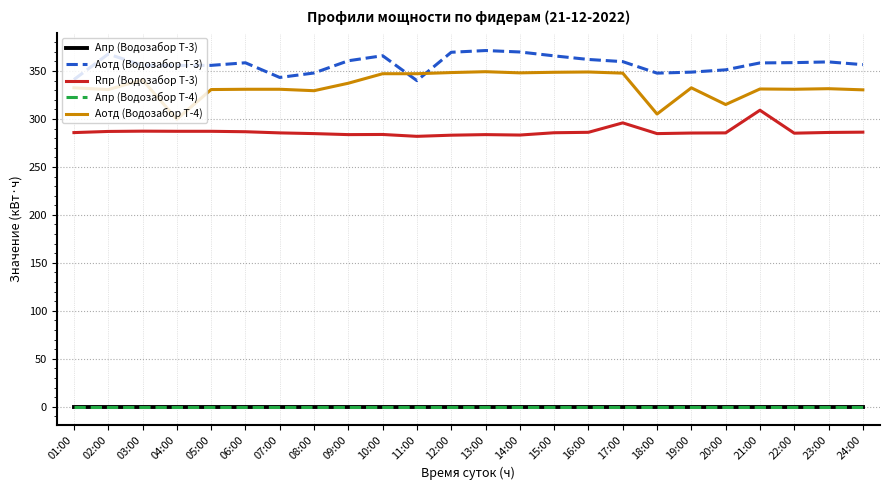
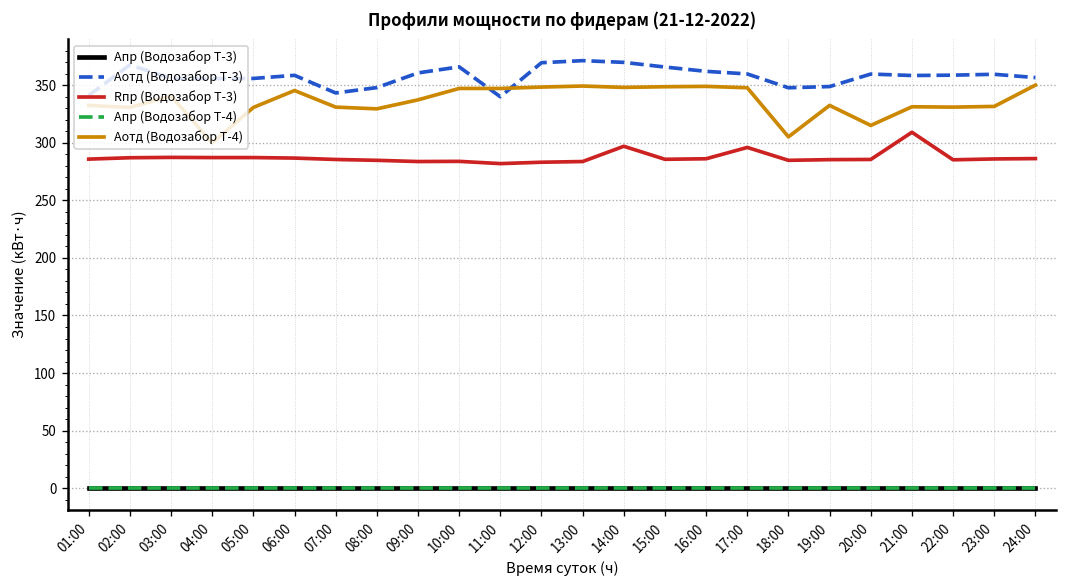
  {
    "Апр (Водозабор Т-4)": {
      "01:00": 0,
      "02:00": 0,
      "03:00": 0,
      "04:00": 0,
      "05:00": 0,
      "06:00": 0,
      "07:00": 0,
      "08:00": 0,
      "09:00": 0,
      "10:00": 0,
      "11:00": 0,
      "12:00": 0,
      "13:00": 0,
      "14:00": 0,
      "15:00": 0,
      "16:00": 0,
      "17:00": 0,
      "18:00": 0,
      "19:00": 0,
      "20:00": 0,
      "21:00": 0,
      "22:00": 0,
      "23:00": 0,
      "24:00": 0
    },
    "Аотд (Водозабор Т-3)": {
      "05:00": 360,
      "06:00": 360,
      "07:00": 340,
      "08:00": 350,
      "09:00": 360,
      "10:00": 370,
      "11:00": 340,
      "12:00": 370,
      "13:00": 370,
      "14:00": 370,
      "15:00": 370,
      "16:00": 360,
      "17:00": 360,
      "18:00": 350,
      "19:00": 350,
-     "20:00": 350,
+     "20:00": 360,
      "21:00": 360,
      "22:00": 360,
      "23:00": 360,
      "24:00": 360
    },
    "Rпр (Водозабор Т-3)": {
      "01:00": 290,
      "02:00": 290,
      "03:00": 290,
      "04:00": 290,
      "05:00": 290,
      "06:00": 290,
      "07:00": 290,
      "08:00": 280,
      "09:00": 280,
      "10:00": 280,
      "11:00": 280,
      "12:00": 280,
      "13:00": 280,
-     "14:00": 280,
+     "14:00": 300,
      "15:00": 290,
      "16:00": 290,
      "17:00": 300,
      "18:00": 280,
      "19:00": 290,
      "20:00": 290,
      "21:00": 310,
      "22:00": 290,
      "23:00": 290,
      "24:00": 290
    },
    "Аотд (Водозабор Т-4)": {
      "05:00": 330,
-     "06:00": 330,
+     "06:00": 350,
      "07:00": 330,
      "08:00": 330,
      "09:00": 340,
      "10:00": 350,
      "11:00": 350,
      "12:00": 350,
      "13:00": 350,
      "14:00": 350,
      "15:00": 350,
      "16:00": 350,
      "17:00": 350,
      "18:00": 310,
      "19:00": 330,
      "20:00": 320,
      "21:00": 330,
      "22:00": 330,
      "23:00": 330,
-     "24:00": 330
+     "24:00": 350
    }
  }
